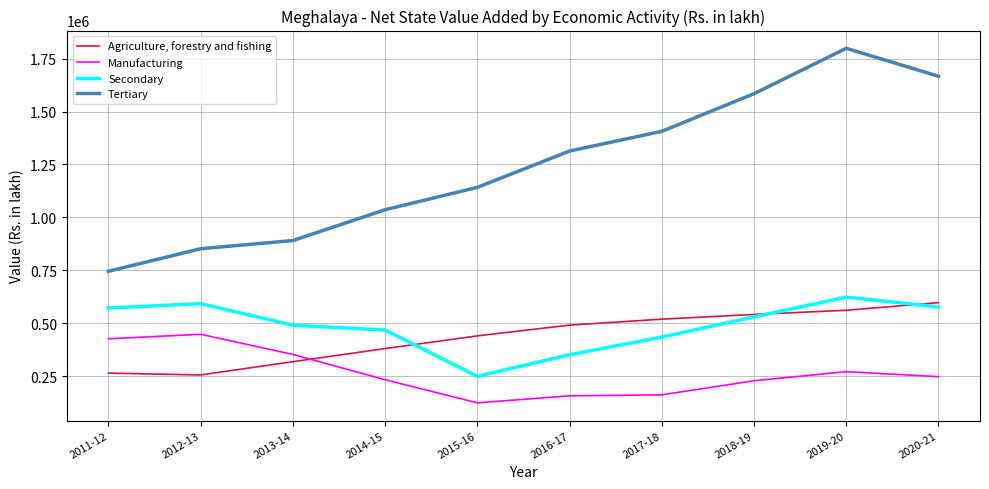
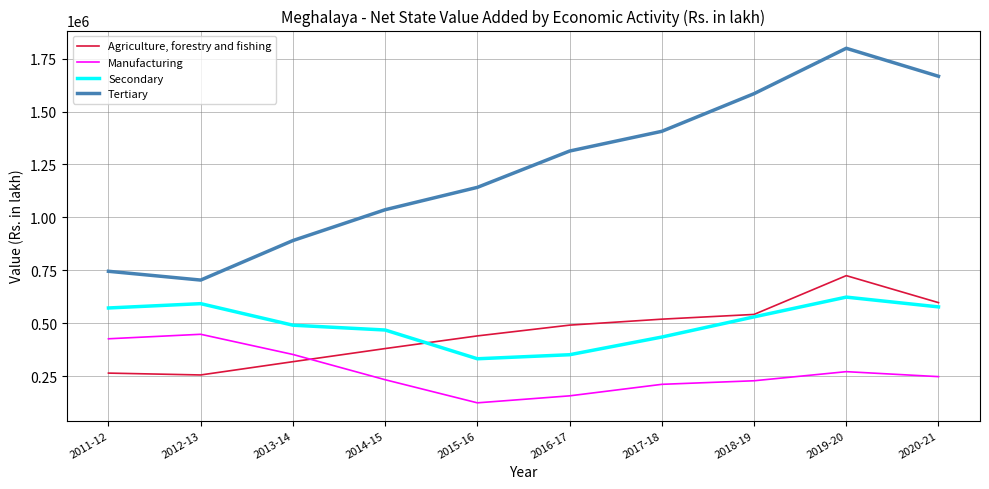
  {
    "Agriculture, forestry and fishing": {
      "2011-12": 260000,
      "2012-13": 250000,
      "2013-14": 320000,
      "2014-15": 380000,
      "2015-16": 440000,
      "2016-17": 490000,
      "2017-18": 520000,
-     "2019-20": 560000,
+     "2019-20": 720000,
      "2020-21": 600000
    },
    "Manufacturing": {
      "2011-12": 430000,
      "2012-13": 450000,
      "2013-14": 350000,
      "2014-15": 230000,
      "2015-16": 120000,
      "2016-17": 160000,
-     "2017-18": 160000,
+     "2017-18": 210000,
      "2018-19": 230000,
      "2019-20": 270000,
      "2020-21": 250000
    },
    "Secondary": {
      "2011-12": 570000,
      "2012-13": 590000,
      "2013-14": 490000,
      "2014-15": 470000,
-     "2015-16": 250000,
+     "2015-16": 330000,
      "2016-17": 350000,
      "2017-18": 430000,
      "2019-20": 620000,
      "2020-21": 580000
    },
    "Tertiary": {
      "2011-12": 750000,
-     "2012-13": 850000,
+     "2012-13": 700000,
      "2013-14": 890000,
      "2014-15": 1040000,
      "2015-16": 1140000,
      "2016-17": 1310000,
      "2017-18": 1410000,
      "2018-19": 1580000,
      "2019-20": 1800000,
      "2020-21": 1670000
    }
  }
